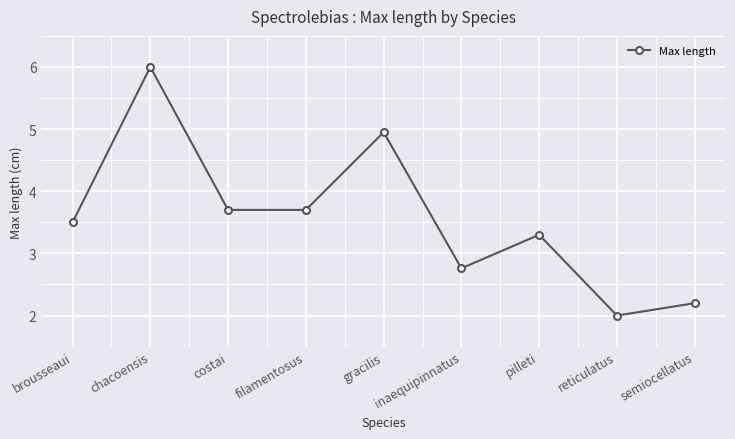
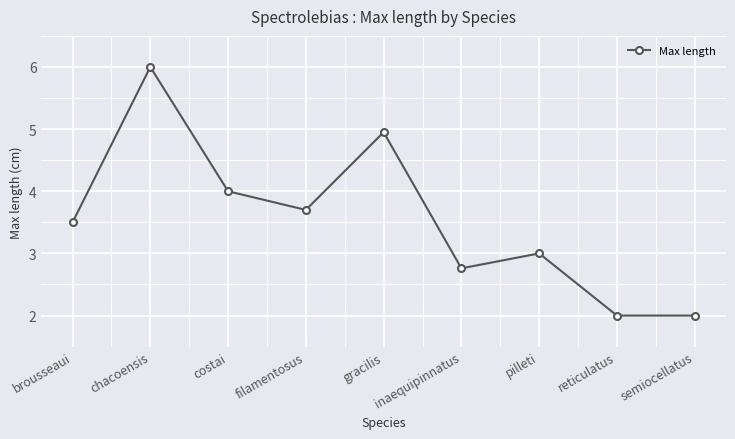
  {
    "brousseaui": 3.5,
    "chacoensis": 6.0,
-   "costai": 3.7,
+   "costai": 4.0,
    "filamentosus": 3.7,
    "gracilis": 5.0,
    "inaequipinnatus": 2.8,
-   "pilleti": 3.3,
+   "pilleti": 3.0,
    "reticulatus": 2.0,
-   "semiocellatus": 2.2
+   "semiocellatus": 2.0
  }
